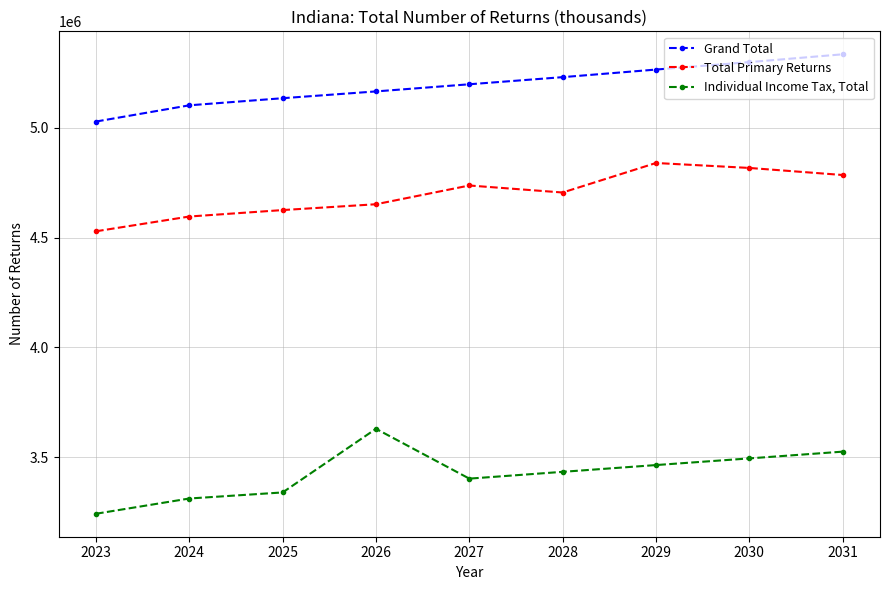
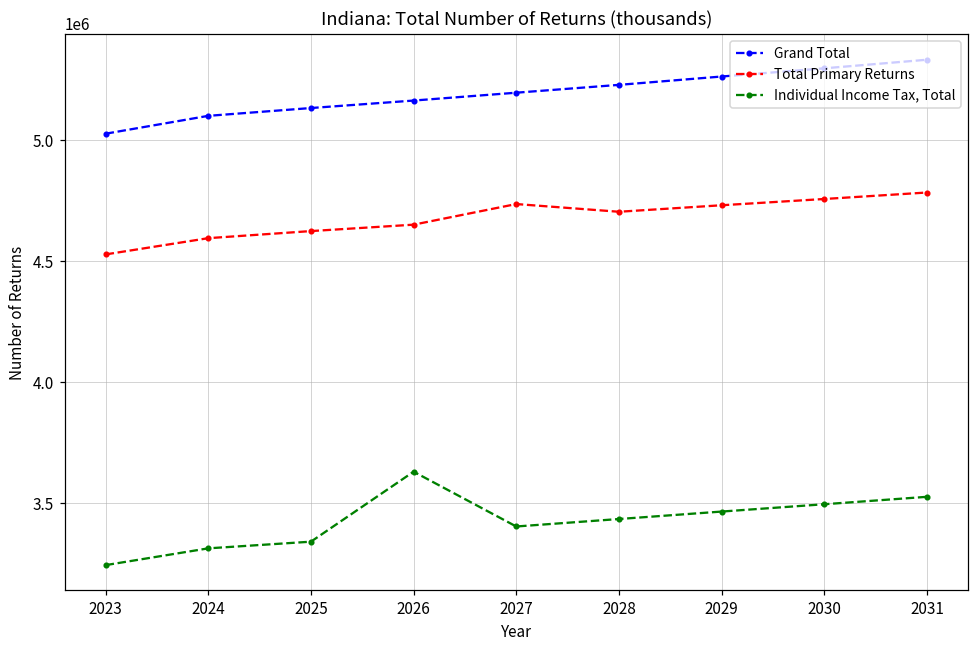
  {
    "Grand Total": {
      "2023": 5030000,
      "2024": 5100000,
      "2025": 5130000,
      "2026": 5160000,
      "2027": 5200000,
      "2028": 5230000,
      "2029": 5260000
    },
    "Total Primary Returns": {
      "2023": 4530000,
      "2024": 4600000,
      "2025": 4620000,
      "2026": 4650000,
      "2027": 4740000,
      "2028": 4700000,
-     "2029": 4840000,
-     "2030": 4820000,
+     "2029": 4730000,
+     "2030": 4760000,
      "2031": 4780000
    },
    "Individual Income Tax, Total": {
      "2023": 3240000,
      "2024": 3310000,
      "2025": 3340000,
      "2026": 3630000,
      "2027": 3400000,
      "2028": 3430000,
      "2029": 3470000,
      "2030": 3500000,
      "2031": 3530000
    }
  }
